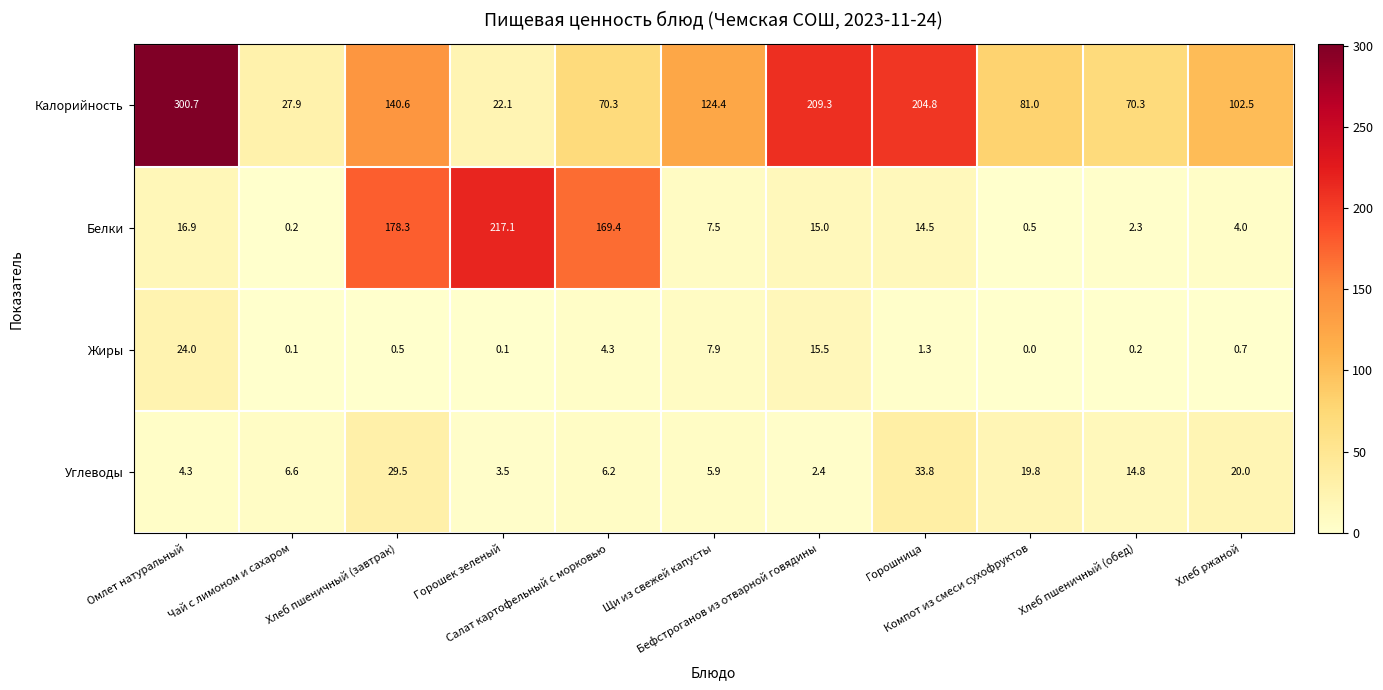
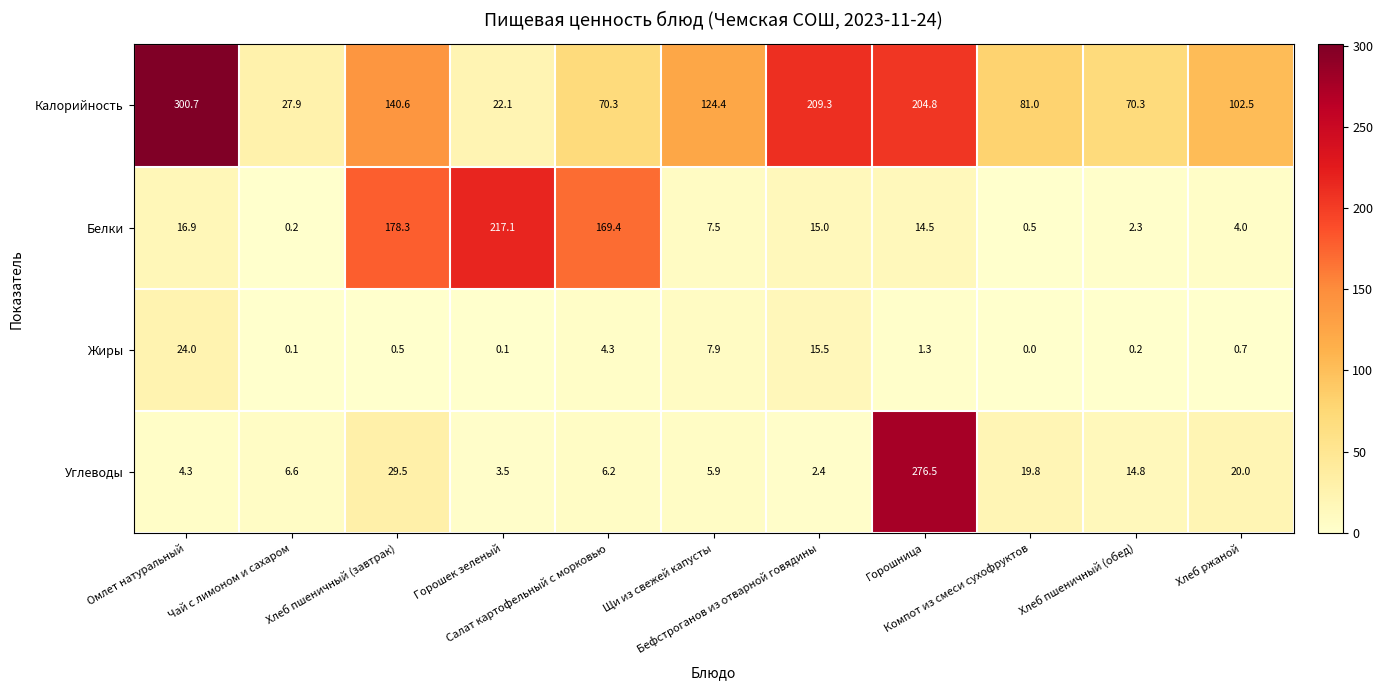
  {
    "Калорийность": {
      "Омлет натуральный": 300.7,
      "Чай с лимоном и сахаром": 27.9,
      "Хлеб пшеничный (завтрак)": 140.6,
      "Горошек зеленый": 22.1,
      "Салат картофельный с морковью": 70.3,
      "Щи из свежей капусты": 124.4,
      "Бефстроганов из отварной говядины": 209.3,
      "Горошница": 204.8,
      "Компот из смеси сухофруктов": 81.0,
      "Хлеб пшеничный (обед)": 70.3,
      "Хлеб ржаной": 102.5
    },
    "Белки": {
      "Омлет натуральный": 16.9,
      "Чай с лимоном и сахаром": 0.2,
      "Хлеб пшеничный (завтрак)": 178.3,
      "Горошек зеленый": 217.1,
      "Салат картофельный с морковью": 169.4,
      "Щи из свежей капусты": 7.5,
      "Бефстроганов из отварной говядины": 15.0,
      "Горошница": 14.5,
      "Компот из смеси сухофруктов": 0.5,
      "Хлеб пшеничный (обед)": 2.3,
      "Хлеб ржаной": 4.0
    },
    "Жиры": {
      "Омлет натуральный": 24.0,
      "Чай с лимоном и сахаром": 0.1,
      "Хлеб пшеничный (завтрак)": 0.5,
      "Горошек зеленый": 0.1,
      "Салат картофельный с морковью": 4.3,
      "Щи из свежей капусты": 7.9,
      "Бефстроганов из отварной говядины": 15.5,
      "Горошница": 1.3,
      "Компот из смеси сухофруктов": 0.0,
      "Хлеб пшеничный (обед)": 0.2,
      "Хлеб ржаной": 0.7
    },
    "Углеводы": {
      "Омлет натуральный": 4.3,
      "Чай с лимоном и сахаром": 6.6,
      "Хлеб пшеничный (завтрак)": 29.5,
      "Горошек зеленый": 3.5,
      "Салат картофельный с морковью": 6.2,
      "Щи из свежей капусты": 5.9,
      "Бефстроганов из отварной говядины": 2.4,
-     "Горошница": 33.8,
+     "Горошница": 276.5,
      "Компот из смеси сухофруктов": 19.8,
      "Хлеб пшеничный (обед)": 14.8,
      "Хлеб ржаной": 20.0
    }
  }
